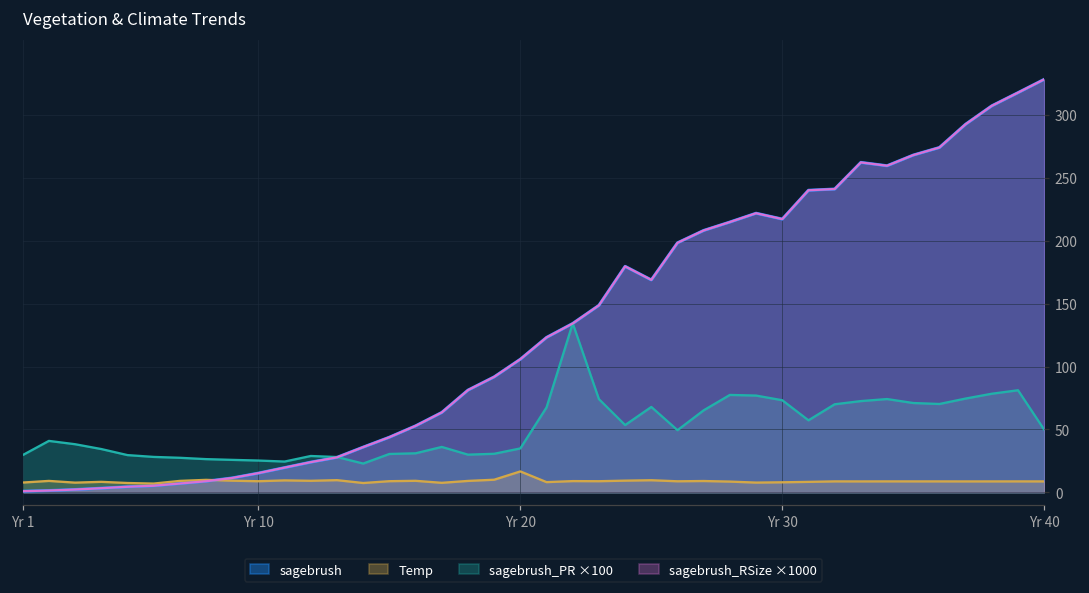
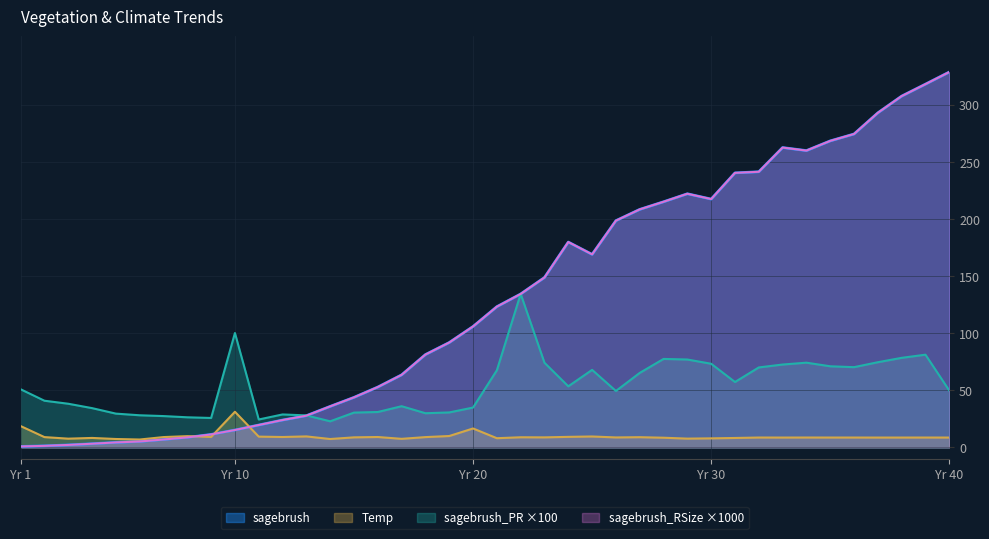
  {
    "sagebrush_RSize ×1000": {
      "Yr 1": 1,
      "Yr 10": 15,
      "Yr 20": 106,
      "Yr 30": 217,
      "Yr 40": 328
    },
    "Temp": {
-     "Yr 1": 8,
-     "Yr 10": 9,
+     "Yr 1": 19,
+     "Yr 10": 31,
      "Yr 20": 17,
      "Yr 30": 8,
      "Yr 40": 9
    },
    "sagebrush_PR ×100": {
-     "Yr 1": 30,
-     "Yr 10": 25,
+     "Yr 1": 51,
+     "Yr 10": 100,
      "Yr 20": 35,
      "Yr 30": 73,
      "Yr 40": 50
    }
  }
